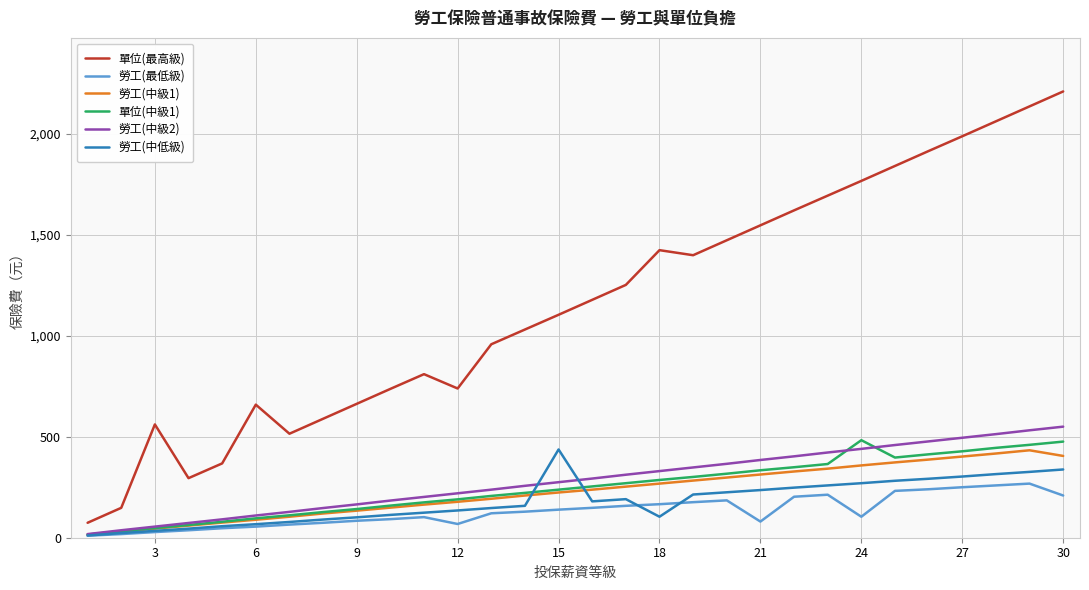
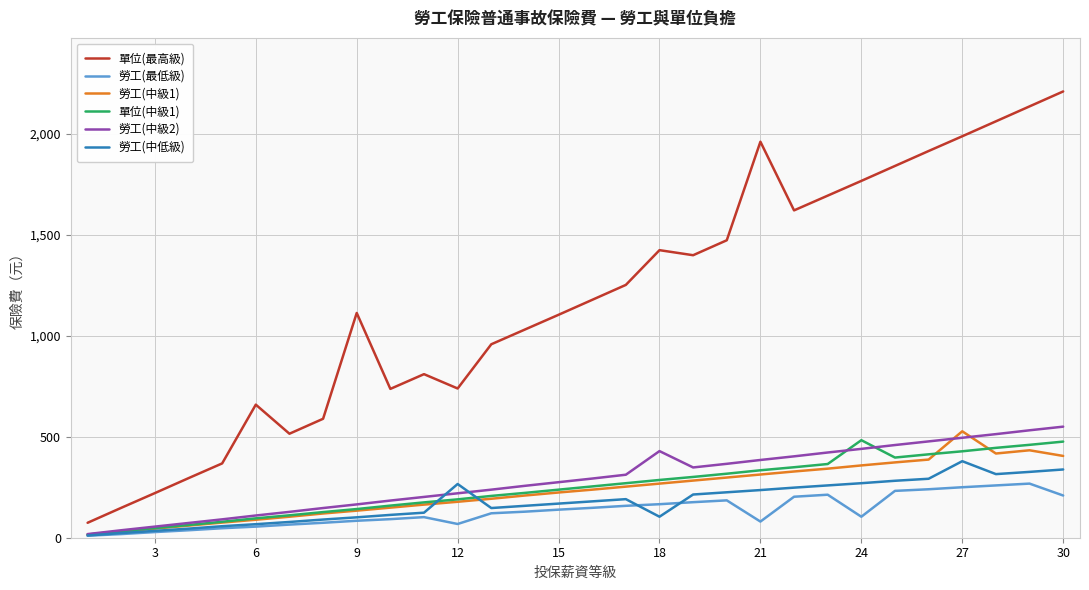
  {
    "單位(最高級)": {
-     "3": "560",
+     "3": "220",
      "6": "660",
-     "9": "660",
+     "9": "1,110",
      "12": "740",
      "15": "1,100",
      "18": "1,420",
-     "21": "1,550",
+     "21": "1,960",
      "24": "1,770",
      "27": "1,990",
      "30": "2,210"
    },
    "勞工(最低級)": {
      "9": "80",
      "12": "70",
      "15": "140",
      "18": "170",
      "21": "80",
      "24": "100",
      "27": "250",
      "30": "210"
    },
    "勞工(中級1)": {
      "15": "220",
      "18": "270",
      "21": "310",
      "24": "360",
-     "27": "400",
+     "27": "530",
      "30": "410"
    },
    "單位(中級1)": {
      "15": "240",
      "18": "290",
      "21": "330",
      "24": "480",
      "27": "430",
      "30": "480"
    },
    "勞工(中級2)": {
      "6": "110",
      "9": "170",
      "12": "220",
      "15": "280",
-     "18": "330",
+     "18": "430",
      "21": "390",
      "24": "440",
      "27": "500",
      "30": "550"
    },
    "勞工(中低級)": {
      "9": "100",
-     "12": "140",
-     "15": "440",
+     "12": "270",
+     "15": "170",
      "18": "100",
      "21": "240",
      "24": "270",
-     "27": "300",
+     "27": "380",
      "30": "340"
    }
  }
